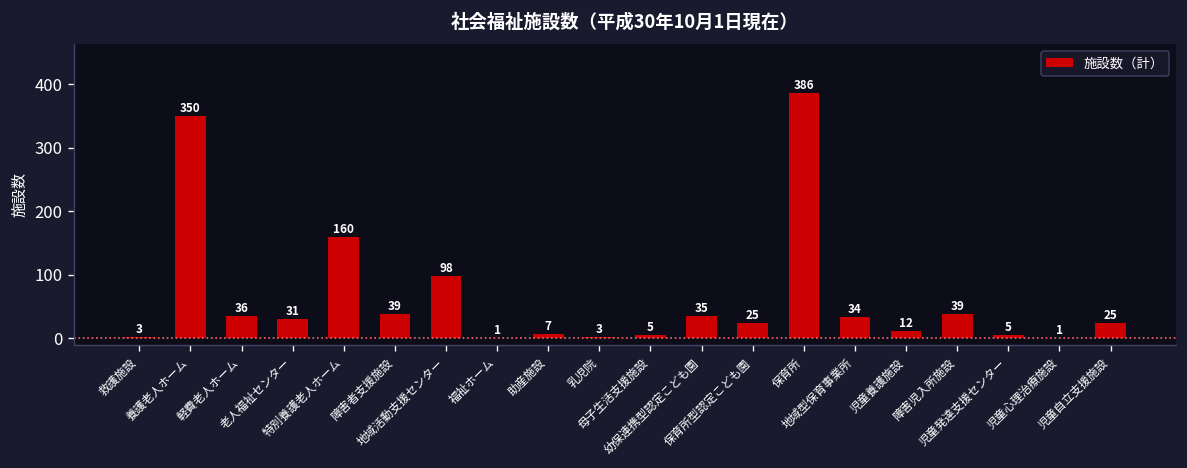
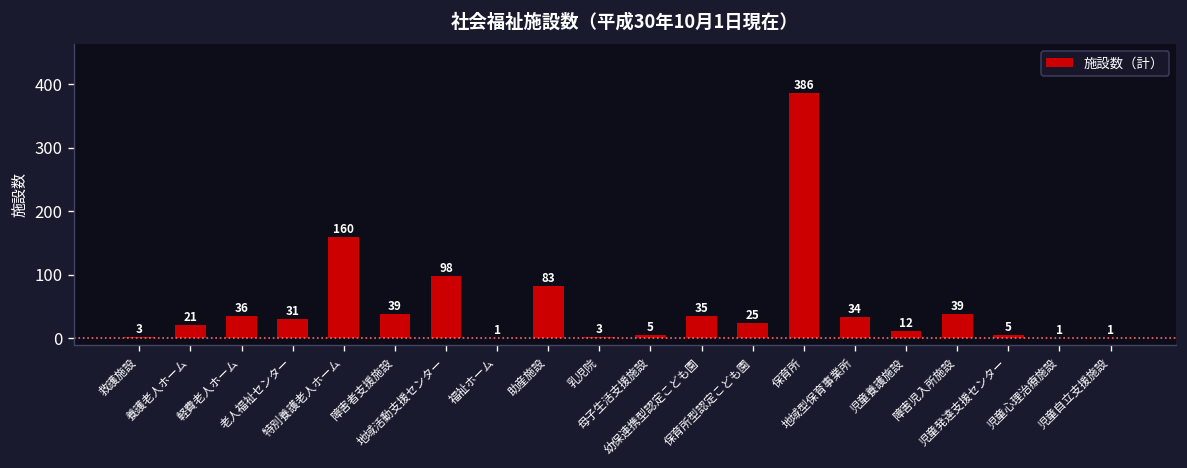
  {
    "救護施設": 3,
-   "養護老人ホーム": 350,
+   "養護老人ホーム": 21,
    "軽費老人ホーム": 36,
    "老人福祉センター": 31,
    "特別養護老人ホーム": 160,
    "障害者支援施設": 39,
    "地域活動支援センター": 98,
    "福祉ホーム": 1,
-   "助産施設": 7,
+   "助産施設": 83,
    "乳児院": 3,
    "母子生活支援施設": 5,
    "幼保連携型認定こども園": 35,
    "保育所型認定こども園": 25,
    "保育所": 386,
    "地域型保育事業所": 34,
    "児童養護施設": 12,
    "障害児入所施設": 39,
    "児童発達支援センター": 5,
    "児童心理治療施設": 1,
-   "児童自立支援施設": 25
+   "児童自立支援施設": 1
  }
